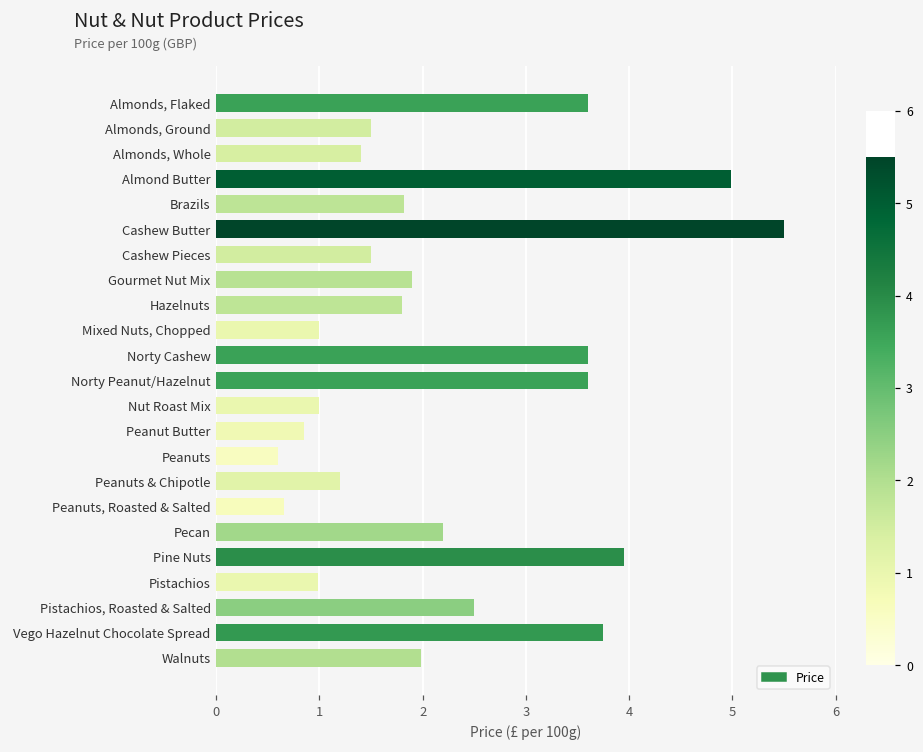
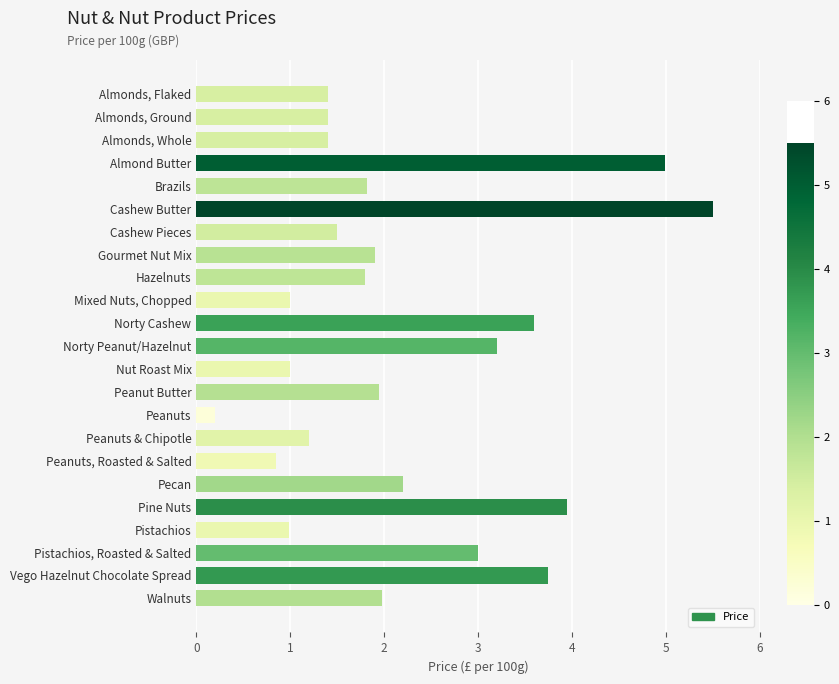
  {
-   "Almonds, Flaked": 3.6,
-   "Almonds, Ground": 1.5,
+   "Almonds, Flaked": 1.4,
+   "Almonds, Ground": 1.4,
    "Almonds, Whole": 1.4,
    "Almond Butter": 5.0,
    "Brazils": 1.8,
    "Cashew Butter": 5.5,
    "Cashew Pieces": 1.5,
    "Gourmet Nut Mix": 1.9,
    "Hazelnuts": 1.8,
    "Mixed Nuts, Chopped": 1.0,
    "Norty Cashew": 3.6,
-   "Norty Peanut/Hazelnut": 3.6,
+   "Norty Peanut/Hazelnut": 3.2,
    "Nut Roast Mix": 1.0,
-   "Peanut Butter": 0.9,
-   "Peanuts": 0.6,
+   "Peanut Butter": 2.0,
+   "Peanuts": 0.2,
    "Peanuts & Chipotle": 1.2,
-   "Peanuts, Roasted & Salted": 0.7,
+   "Peanuts, Roasted & Salted": 0.9,
    "Pecan": 2.2,
    "Pine Nuts": 4.0,
    "Pistachios": 1.0,
-   "Pistachios, Roasted & Salted": 2.5,
+   "Pistachios, Roasted & Salted": 3.0,
    "Vego Hazelnut Chocolate Spread": 3.8,
    "Walnuts": 2.0
  }
